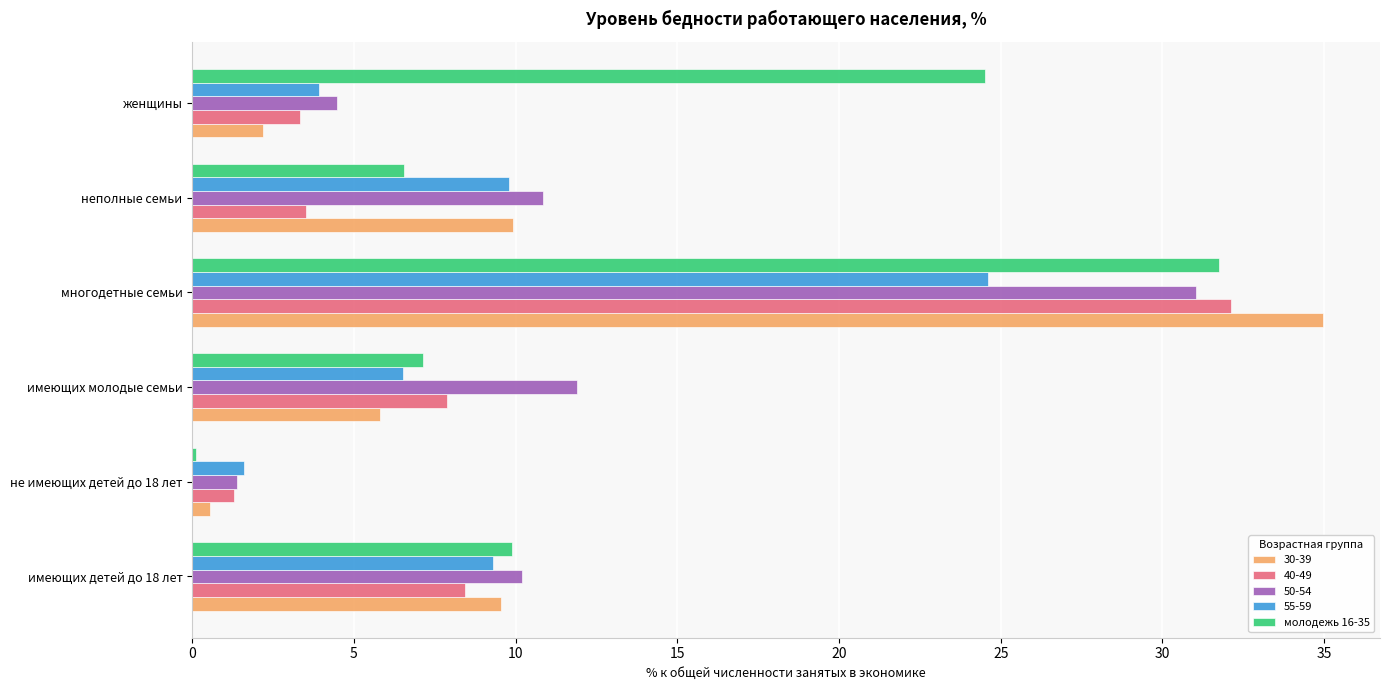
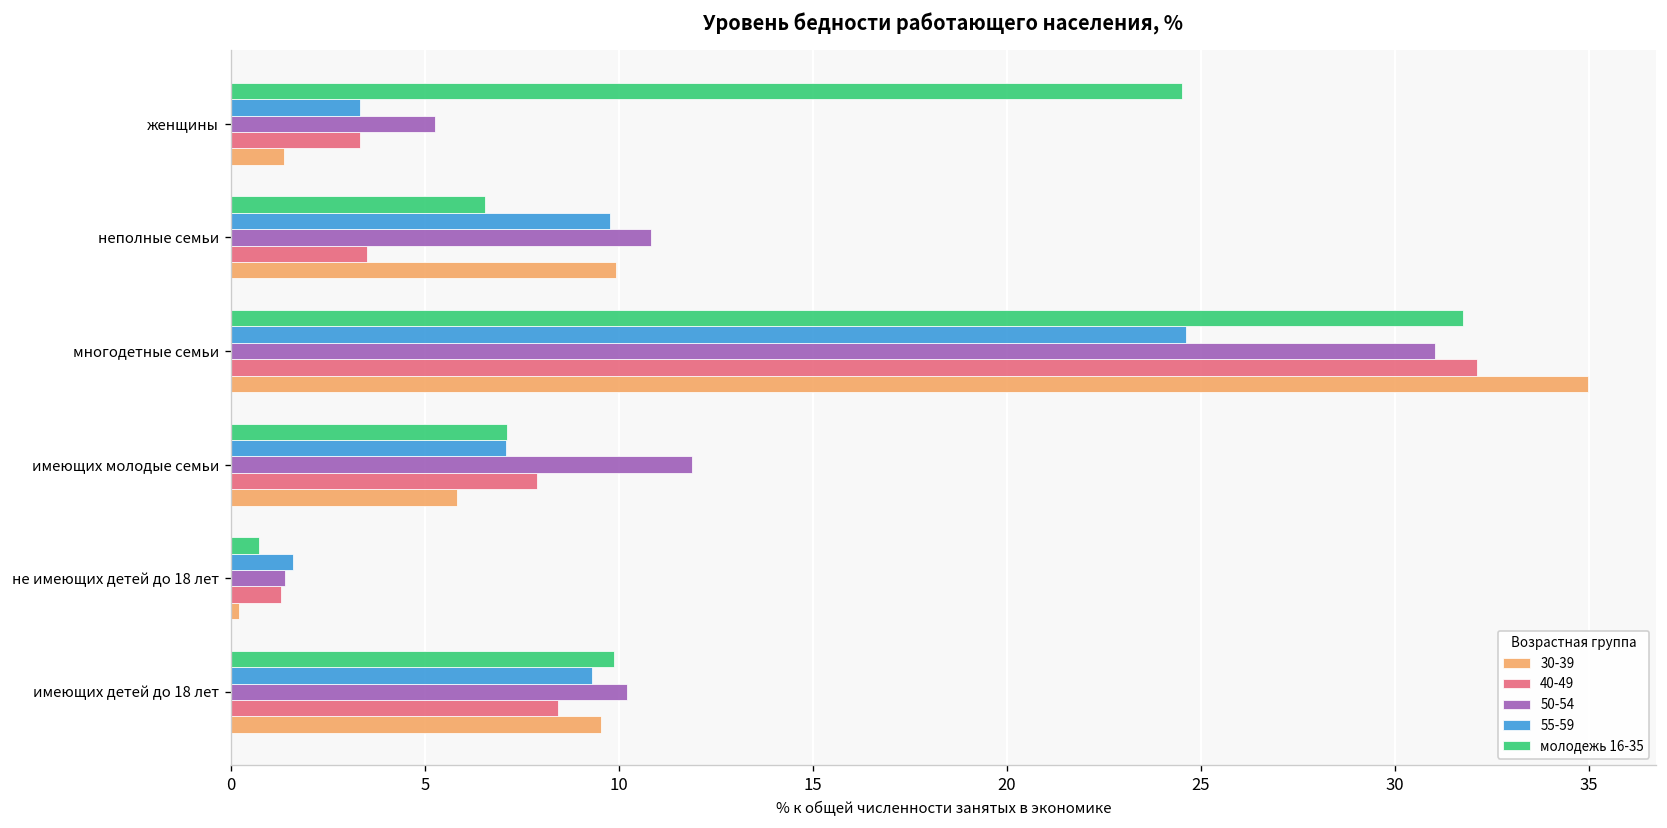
  {
    "30-39": {
-     "женщины": 2.2,
+     "женщины": 1.4,
      "неполные семьи": 9.9,
      "многодетные семьи": 35.0,
      "имеющих молодые семьи": 5.8,
-     "не имеющих детей до 18 лет": 0.5,
+     "не имеющих детей до 18 лет": 0.2,
      "имеющих детей до 18 лет": 9.5
    },
    "40-49": {
      "женщины": 3.3,
      "неполные семьи": 3.5,
      "многодетные семьи": 32.1,
      "имеющих молодые семьи": 7.9,
      "не имеющих детей до 18 лет": 1.3,
      "имеющих детей до 18 лет": 8.4
    },
    "50-54": {
-     "женщины": 4.5,
+     "женщины": 5.3,
      "неполные семьи": 10.8,
      "многодетные семьи": 31.0,
      "имеющих молодые семьи": 11.9,
      "не имеющих детей до 18 лет": 1.4,
      "имеющих детей до 18 лет": 10.2
    },
    "55-59": {
-     "женщины": 3.9,
+     "женщины": 3.3,
      "неполные семьи": 9.8,
      "многодетные семьи": 24.6,
-     "имеющих молодые семьи": 6.5,
+     "имеющих молодые семьи": 7.1,
      "не имеющих детей до 18 лет": 1.6,
      "имеющих детей до 18 лет": 9.3
    },
    "молодежь 16-35": {
      "женщины": 24.5,
      "неполные семьи": 6.5,
      "многодетные семьи": 31.7,
      "имеющих молодые семьи": 7.1,
-     "не имеющих детей до 18 лет": 0.1,
+     "не имеющих детей до 18 лет": 0.7,
      "имеющих детей до 18 лет": 9.9
    }
  }
